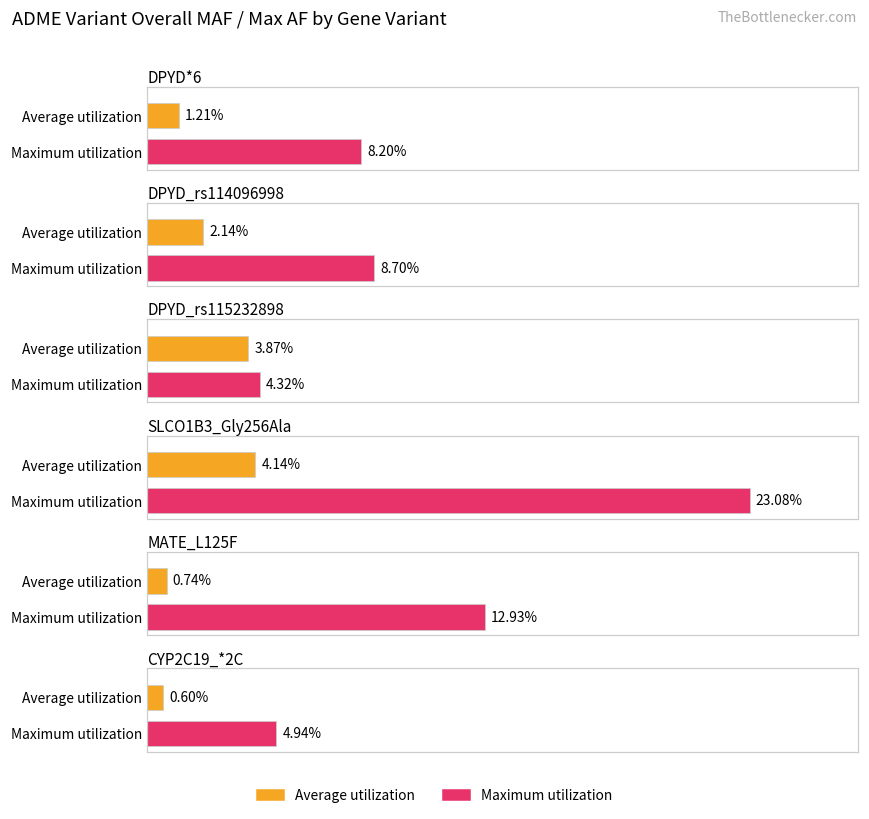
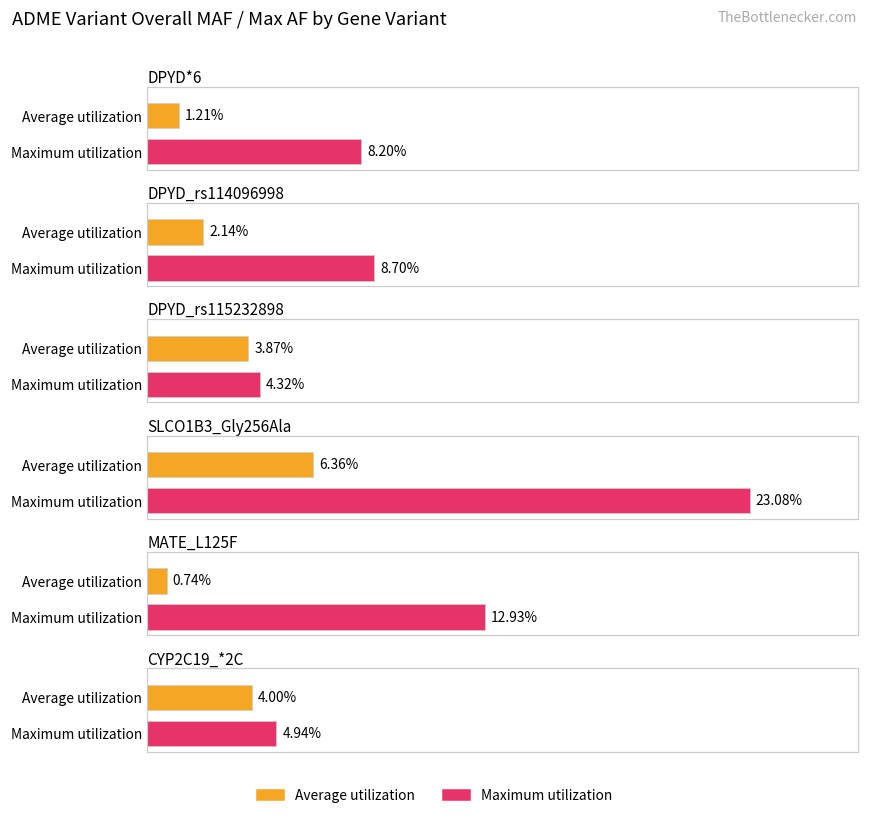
  {
    "DPYD*6": {
      "Average utilization": "1.21%",
      "Maximum utilization": "8.20%"
    },
    "DPYD_rs114096998": {
      "Average utilization": "2.14%",
      "Maximum utilization": "8.70%"
    },
    "DPYD_rs115232898": {
      "Average utilization": "3.87%",
      "Maximum utilization": "4.32%"
    },
    "SLCO1B3_Gly256Ala": {
-     "Average utilization": "4.14%",
+     "Average utilization": "6.36%",
      "Maximum utilization": "23.08%"
    },
    "MATE_L125F": {
      "Average utilization": "0.74%",
      "Maximum utilization": "12.93%"
    },
    "CYP2C19_*2C": {
-     "Average utilization": "0.60%",
+     "Average utilization": "4.00%",
      "Maximum utilization": "4.94%"
    }
  }
